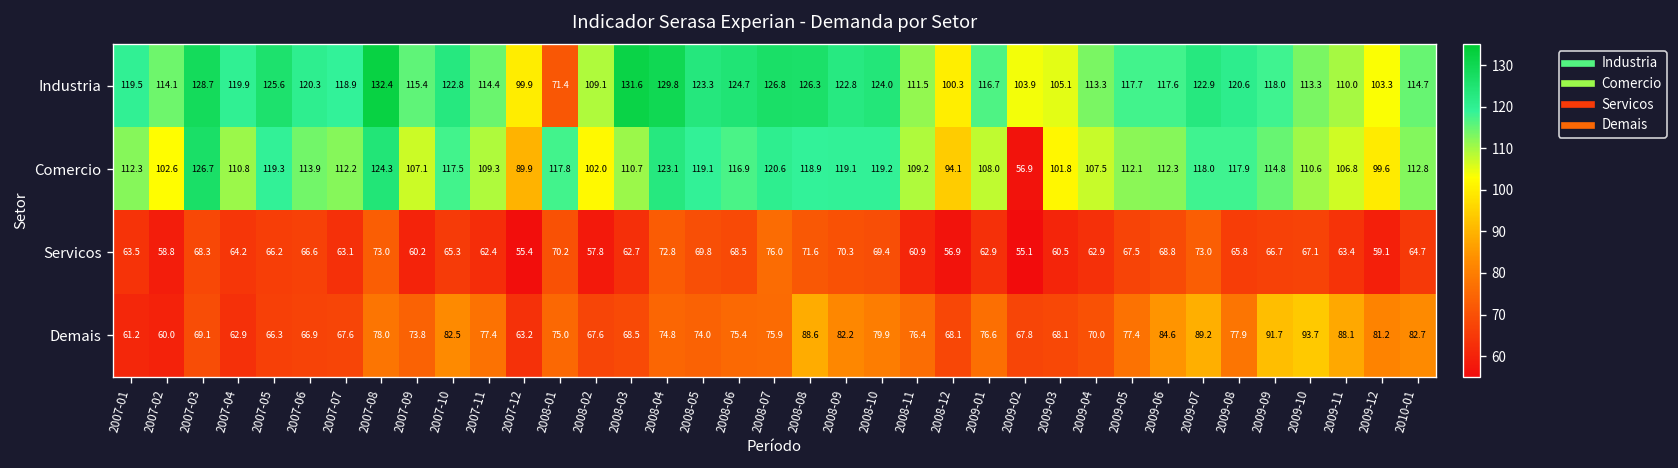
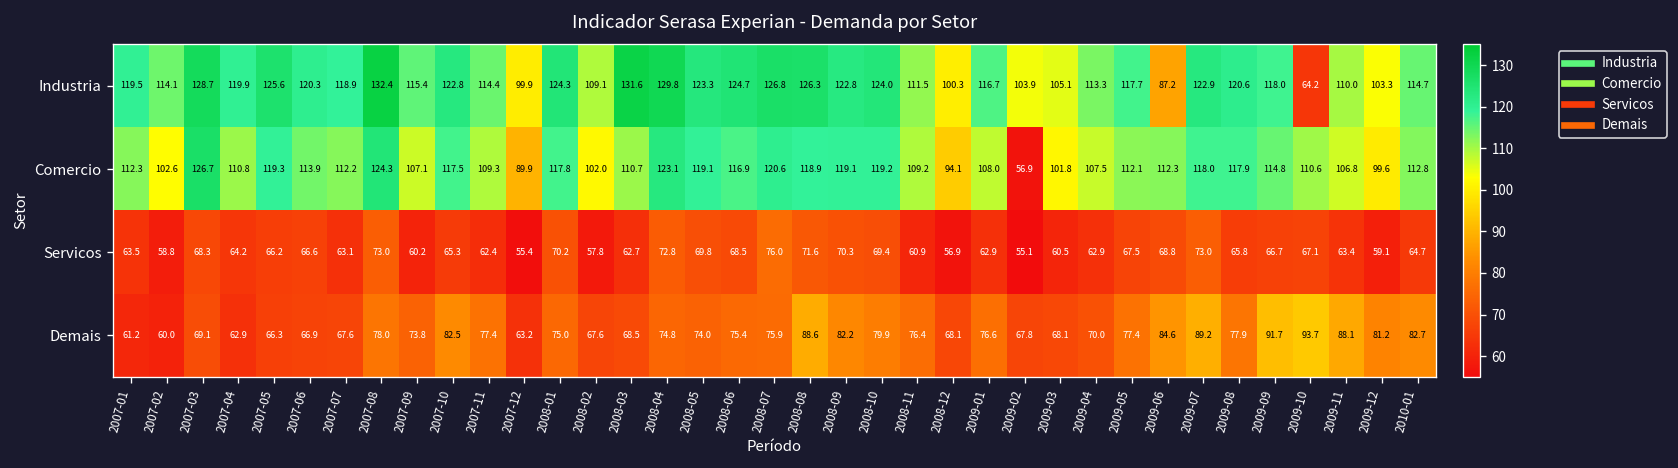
  {
    "Industria": {
      "2007-01": 119.5,
      "2007-02": 114.1,
      "2007-03": 128.7,
      "2007-04": 119.9,
      "2007-05": 125.6,
      "2007-06": 120.3,
      "2007-07": 118.9,
      "2007-08": 132.4,
      "2007-09": 115.4,
      "2007-10": 122.8,
      "2007-11": 114.4,
      "2007-12": 99.9,
-     "2008-01": 71.4,
+     "2008-01": 124.3,
      "2008-02": 109.1,
      "2008-03": 131.6,
      "2008-04": 129.8,
      "2008-05": 123.3,
      "2008-06": 124.7,
      "2008-07": 126.8,
      "2008-08": 126.3,
      "2008-09": 122.8,
      "2008-10": 124.0,
      "2008-11": 111.5,
      "2008-12": 100.3,
      "2009-01": 116.7,
      "2009-02": 103.9,
      "2009-03": 105.1,
      "2009-04": 113.3,
      "2009-05": 117.7,
-     "2009-06": 117.6,
+     "2009-06": 87.2,
      "2009-07": 122.9,
      "2009-08": 120.6,
      "2009-09": 118.0,
-     "2009-10": 113.3,
+     "2009-10": 64.2,
      "2009-11": 110.0,
      "2009-12": 103.3,
      "2010-01": 114.7
    },
    "Comercio": {
      "2007-01": 112.3,
      "2007-02": 102.6,
      "2007-03": 126.7,
      "2007-04": 110.8,
      "2007-05": 119.3,
      "2007-06": 113.9,
      "2007-07": 112.2,
      "2007-08": 124.3,
      "2007-09": 107.1,
      "2007-10": 117.5,
      "2007-11": 109.3,
      "2007-12": 89.9,
      "2008-01": 117.8,
      "2008-02": 102.0,
      "2008-03": 110.7,
      "2008-04": 123.1,
      "2008-05": 119.1,
      "2008-06": 116.9,
      "2008-07": 120.6,
      "2008-08": 118.9,
      "2008-09": 119.1,
      "2008-10": 119.2,
      "2008-11": 109.2,
      "2008-12": 94.1,
      "2009-01": 108.0,
      "2009-02": 56.9,
      "2009-03": 101.8,
      "2009-04": 107.5,
      "2009-05": 112.1,
      "2009-06": 112.3,
      "2009-07": 118.0,
      "2009-08": 117.9,
      "2009-09": 114.8,
      "2009-10": 110.6,
      "2009-11": 106.8,
      "2009-12": 99.6,
      "2010-01": 112.8
    },
    "Servicos": {
      "2007-01": 63.5,
      "2007-02": 58.8,
      "2007-03": 68.3,
      "2007-04": 64.2,
      "2007-05": 66.2,
      "2007-06": 66.6,
      "2007-07": 63.1,
      "2007-08": 73.0,
      "2007-09": 60.2,
      "2007-10": 65.3,
      "2007-11": 62.4,
      "2007-12": 55.4,
      "2008-01": 70.2,
      "2008-02": 57.8,
      "2008-03": 62.7,
      "2008-04": 72.8,
      "2008-05": 69.8,
      "2008-06": 68.5,
      "2008-07": 76.0,
      "2008-08": 71.6,
      "2008-09": 70.3,
      "2008-10": 69.4,
      "2008-11": 60.9,
      "2008-12": 56.9,
      "2009-01": 62.9,
      "2009-02": 55.1,
      "2009-03": 60.5,
      "2009-04": 62.9,
      "2009-05": 67.5,
      "2009-06": 68.8,
      "2009-07": 73.0,
      "2009-08": 65.8,
      "2009-09": 66.7,
      "2009-10": 67.1,
      "2009-11": 63.4,
      "2009-12": 59.1,
      "2010-01": 64.7
    },
    "Demais": {
      "2007-01": 61.2,
      "2007-02": 60.0,
      "2007-03": 69.1,
      "2007-04": 62.9,
      "2007-05": 66.3,
      "2007-06": 66.9,
      "2007-07": 67.6,
      "2007-08": 78.0,
      "2007-09": 73.8,
      "2007-10": 82.5,
      "2007-11": 77.4,
      "2007-12": 63.2,
      "2008-01": 75.0,
      "2008-02": 67.6,
      "2008-03": 68.5,
      "2008-04": 74.8,
      "2008-05": 74.0,
      "2008-06": 75.4,
      "2008-07": 75.9,
      "2008-08": 88.6,
      "2008-09": 82.2,
      "2008-10": 79.9,
      "2008-11": 76.4,
      "2008-12": 68.1,
      "2009-01": 76.6,
      "2009-02": 67.8,
      "2009-03": 68.1,
      "2009-04": 70.0,
      "2009-05": 77.4,
      "2009-06": 84.6,
      "2009-07": 89.2,
      "2009-08": 77.9,
      "2009-09": 91.7,
      "2009-10": 93.7,
      "2009-11": 88.1,
      "2009-12": 81.2,
      "2010-01": 82.7
    }
  }
